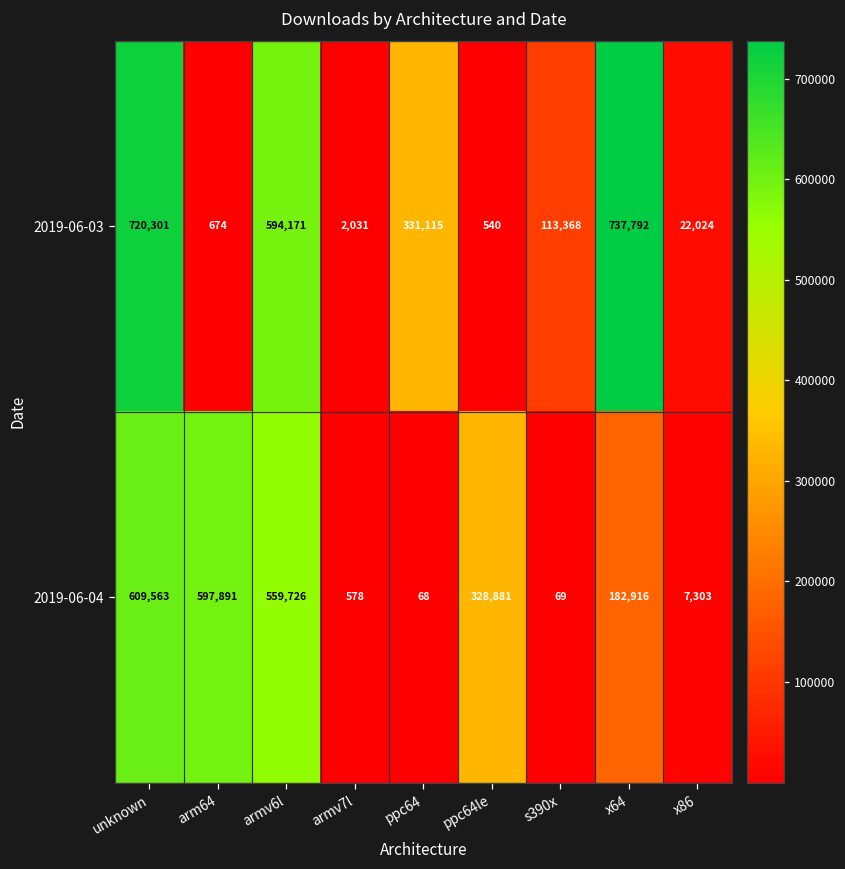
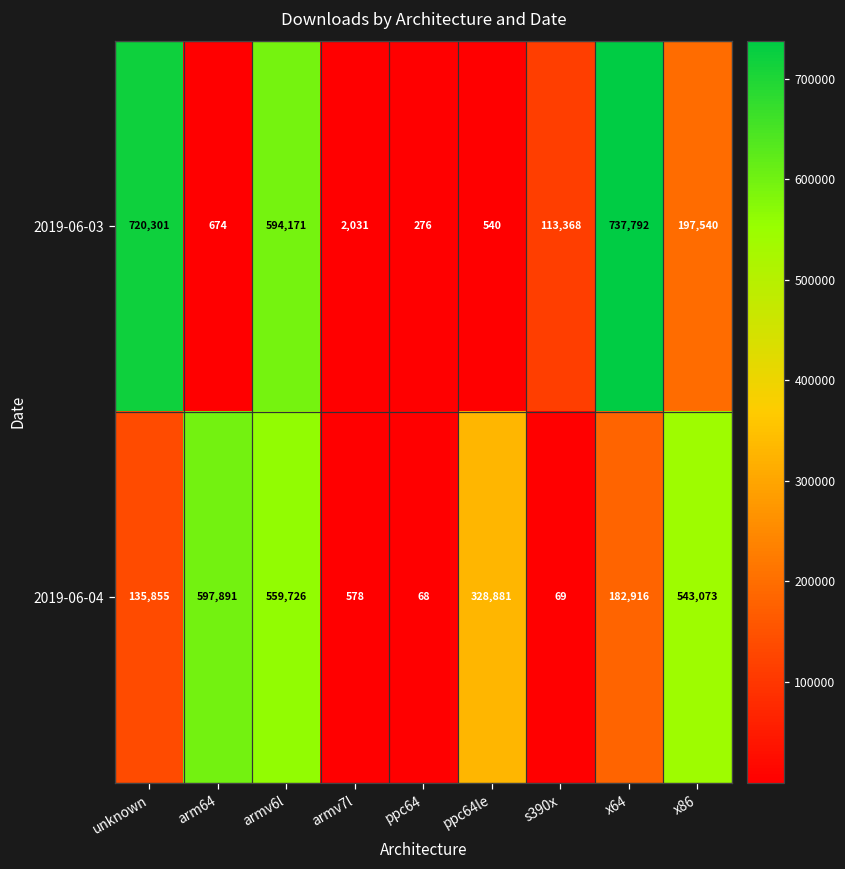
  {
    "2019-06-03": {
      "unknown": "720,301",
      "arm64": "674",
      "armv6l": "594,171",
      "armv7l": "2,031",
-     "ppc64": "331,115",
+     "ppc64": "276",
      "ppc64le": "540",
      "s390x": "113,368",
      "x64": "737,792",
-     "x86": "22,024"
+     "x86": "197,540"
    },
    "2019-06-04": {
-     "unknown": "609,563",
+     "unknown": "135,855",
      "arm64": "597,891",
      "armv6l": "559,726",
      "armv7l": "578",
      "ppc64": "68",
      "ppc64le": "328,881",
      "s390x": "69",
      "x64": "182,916",
-     "x86": "7,303"
+     "x86": "543,073"
    }
  }
